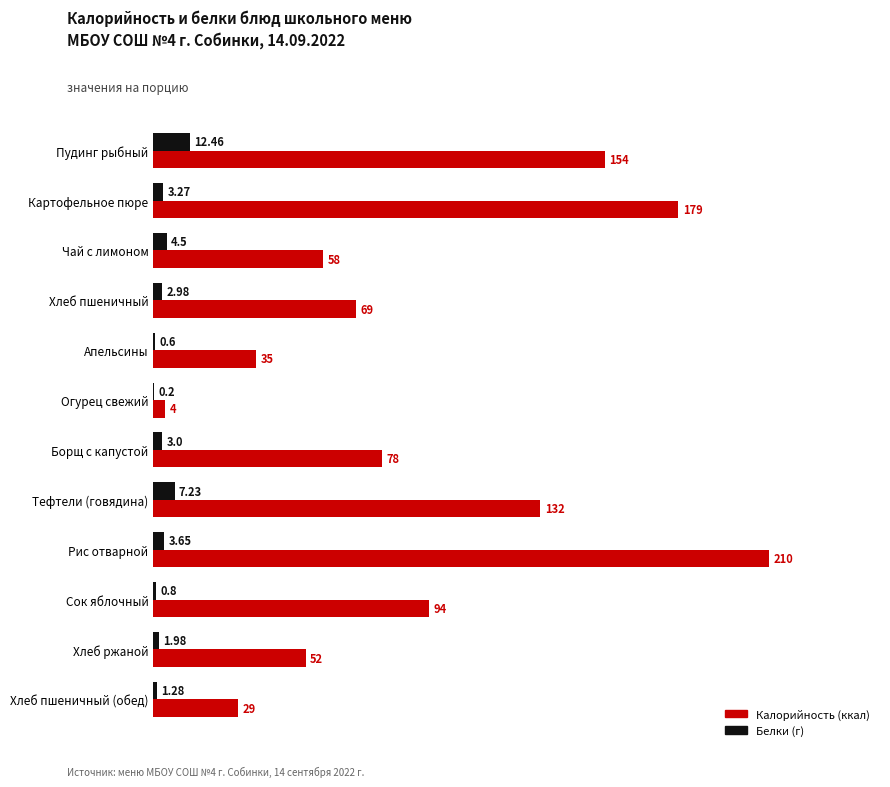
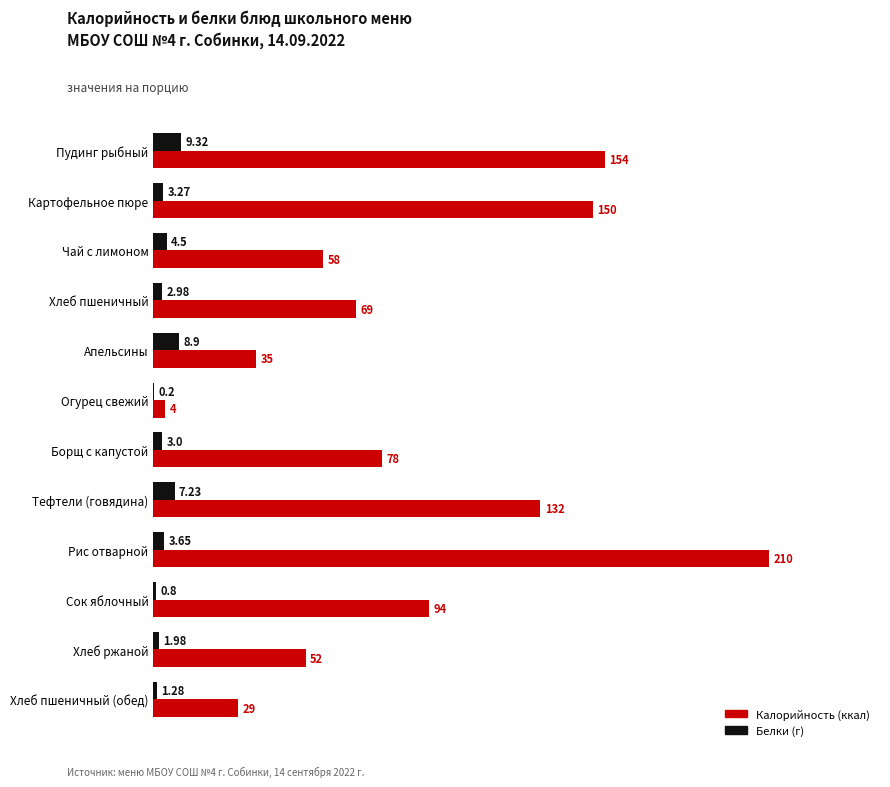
  {
    "Калорийность (ккал)": {
      "Пудинг рыбный": 154,
-     "Картофельное пюре": 179,
+     "Картофельное пюре": 150,
      "Чай с лимоном": 58,
      "Хлеб пшеничный": 69,
      "Апельсины": 35,
      "Огурец свежий": 4,
      "Борщ с капустой": 78,
      "Тефтели (говядина)": 132,
      "Рис отварной": 210,
      "Сок яблочный": 94,
      "Хлеб ржаной": 52,
      "Хлеб пшеничный (обед)": 29
    },
    "Белки (г)": {
-     "Пудинг рыбный": 12.46,
+     "Пудинг рыбный": 9.32,
      "Картофельное пюре": 3.27,
      "Чай с лимоном": 4.5,
      "Хлеб пшеничный": 2.98,
-     "Апельсины": 0.6,
+     "Апельсины": 8.9,
      "Огурец свежий": 0.2,
      "Борщ с капустой": 3.0,
      "Тефтели (говядина)": 7.23,
      "Рис отварной": 3.65,
      "Сок яблочный": 0.8,
      "Хлеб ржаной": 1.98,
      "Хлеб пшеничный (обед)": 1.28
    }
  }
